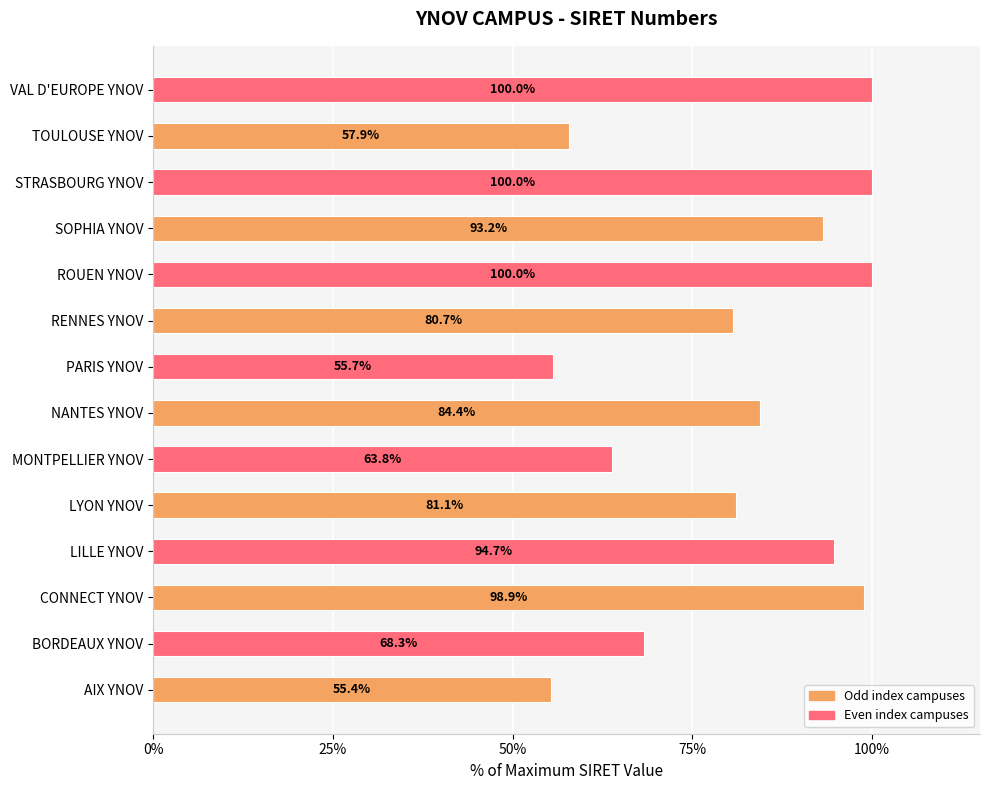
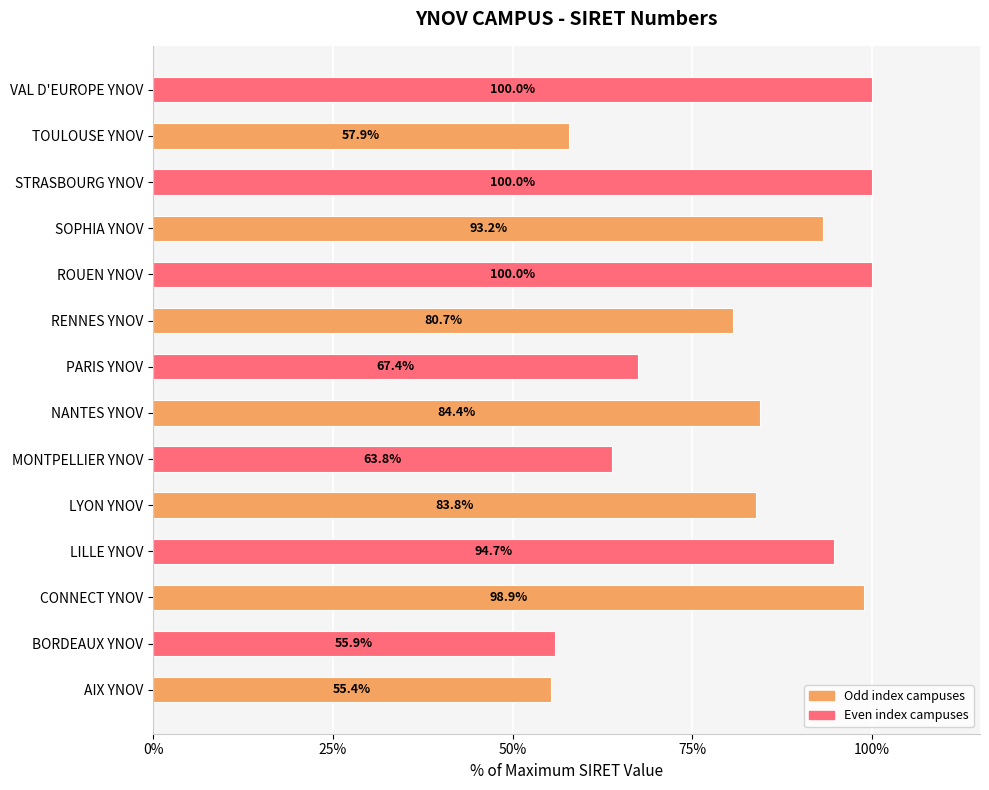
  {
    "VAL D'EUROPE YNOV": "100.0%",
    "TOULOUSE YNOV": "57.9%",
    "STRASBOURG YNOV": "100.0%",
    "SOPHIA YNOV": "93.2%",
    "ROUEN YNOV": "100.0%",
    "RENNES YNOV": "80.7%",
-   "PARIS YNOV": "55.7%",
+   "PARIS YNOV": "67.4%",
    "NANTES YNOV": "84.4%",
    "MONTPELLIER YNOV": "63.8%",
-   "LYON YNOV": "81.1%",
+   "LYON YNOV": "83.8%",
    "LILLE YNOV": "94.7%",
    "CONNECT YNOV": "98.9%",
-   "BORDEAUX YNOV": "68.3%",
+   "BORDEAUX YNOV": "55.9%",
    "AIX YNOV": "55.4%"
  }
